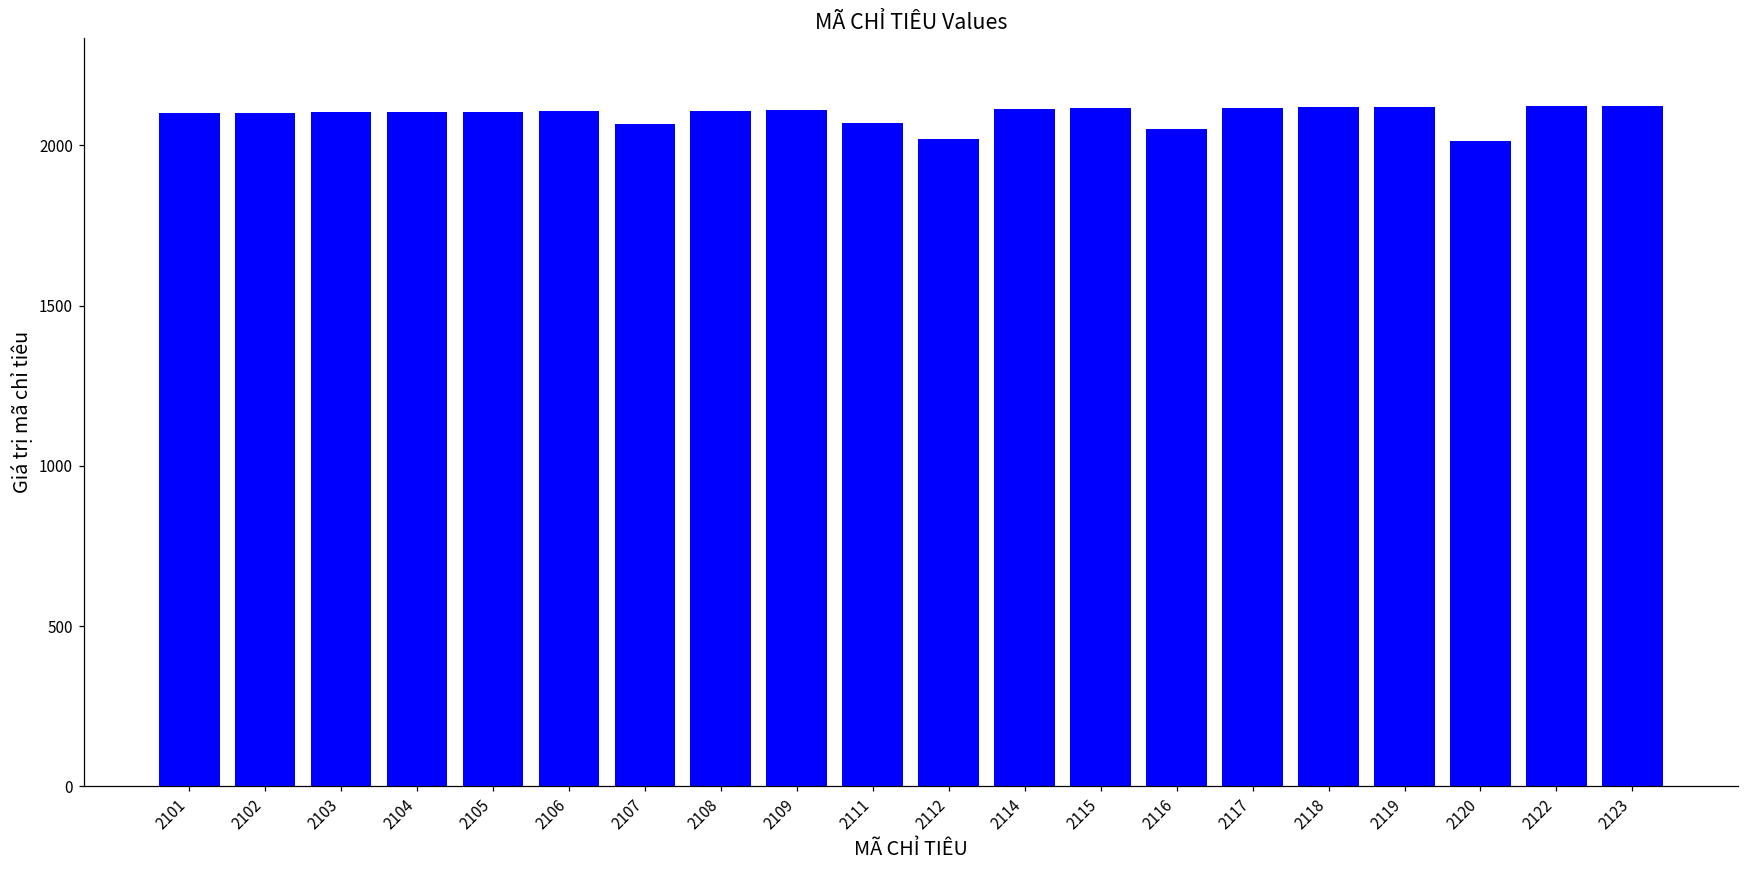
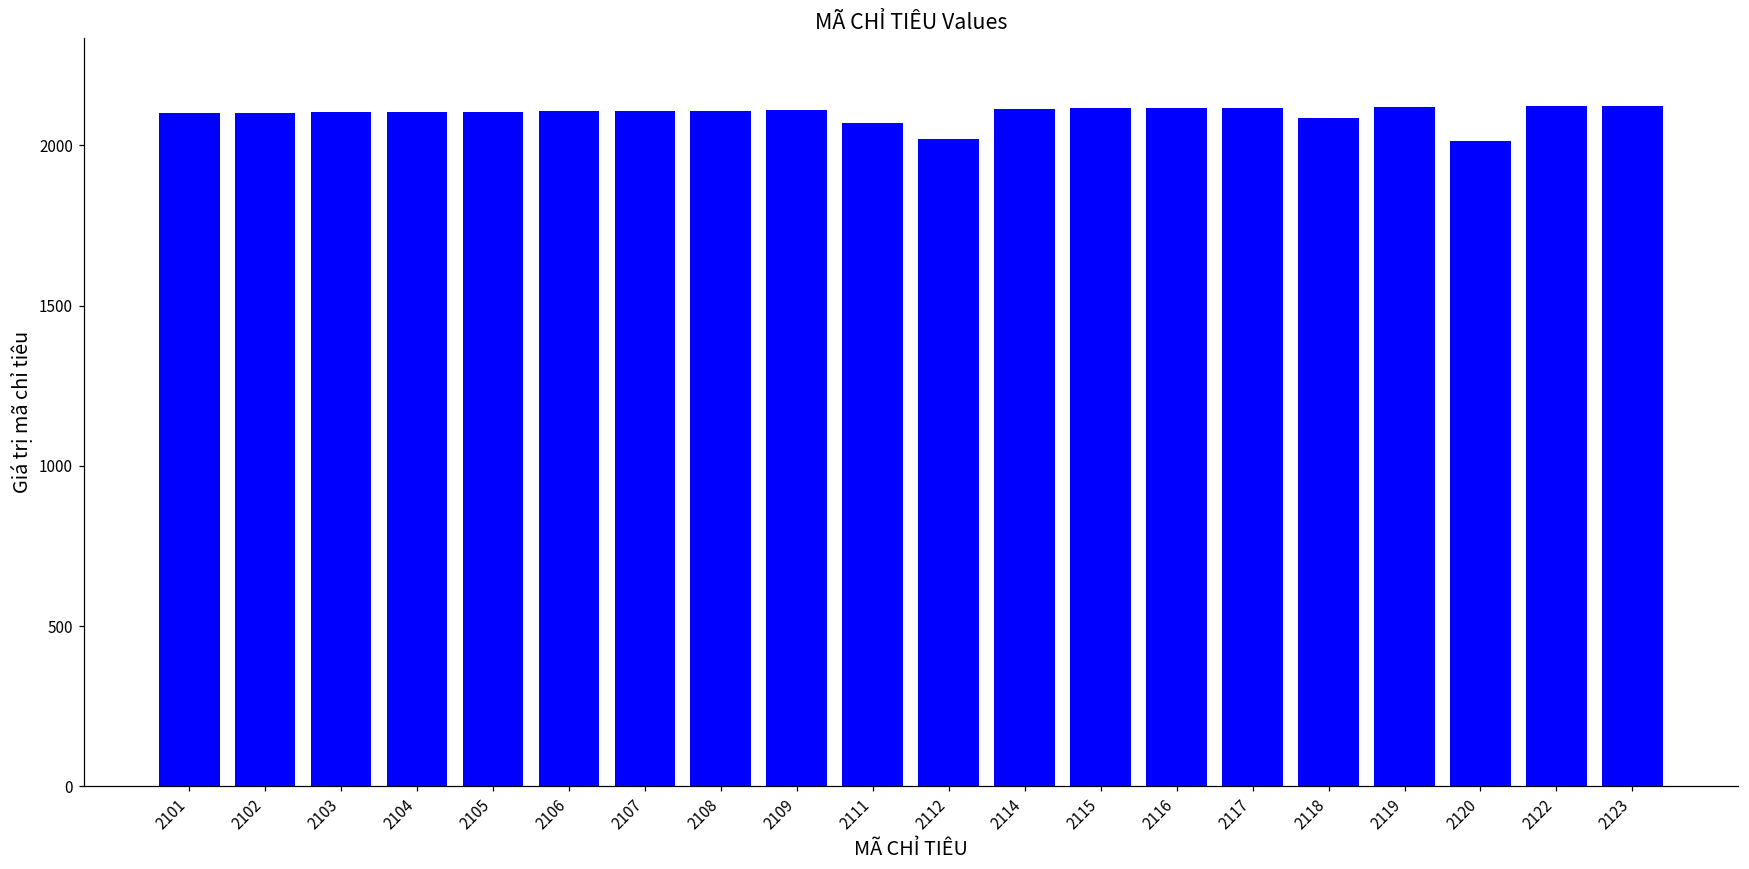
  {
    "2101": 2100,
    "2102": 2100,
    "2103": 2100,
    "2104": 2100,
    "2105": 2110,
    "2106": 2110,
-   "2107": 2070,
+   "2107": 2110,
    "2108": 2110,
    "2109": 2110,
    "2111": 2070,
    "2112": 2020,
    "2114": 2110,
    "2115": 2120,
-   "2116": 2050,
+   "2116": 2120,
    "2117": 2120,
-   "2118": 2120,
+   "2118": 2080,
    "2119": 2120,
    "2120": 2010,
    "2122": 2120,
    "2123": 2120
  }
